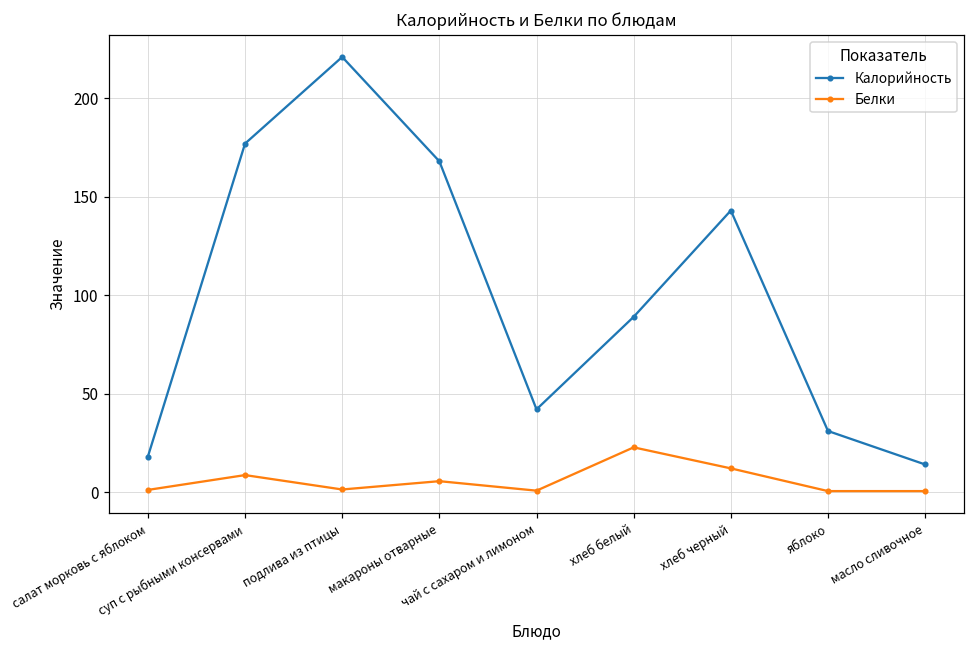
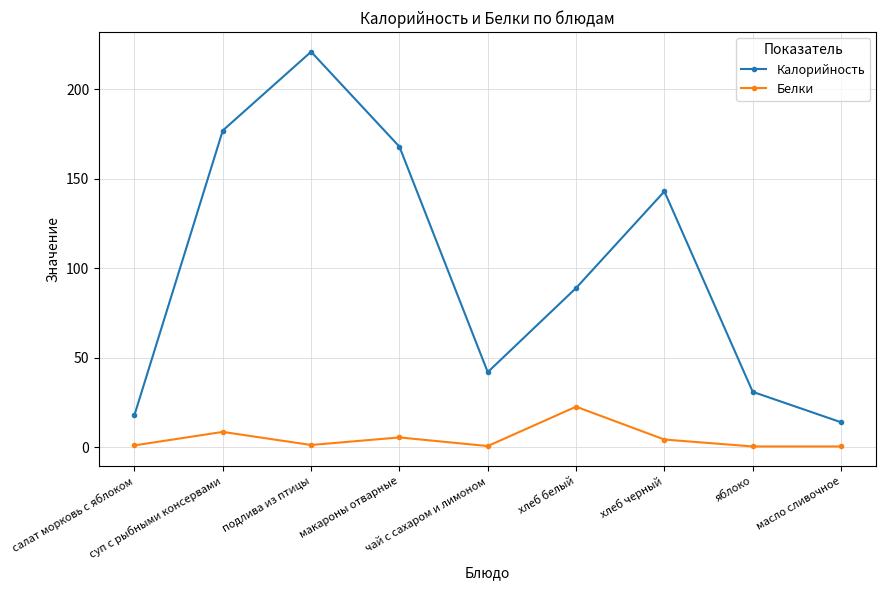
  {
    "Калорийность": {
      "салат морковь с яблоком": 18,
      "суп с рыбными консервами": 177,
      "подлива из птицы": 221,
      "макароны отварные": 168,
      "чай с сахаром и лимоном": 42,
      "хлеб белый": 89,
      "хлеб черный": 143,
      "яблоко": 31,
      "масло сливочное": 14
    },
    "Белки": {
      "салат морковь с яблоком": 1,
      "суп с рыбными консервами": 9,
      "подлива из птицы": 1,
      "макароны отварные": 6,
      "чай с сахаром и лимоном": 1,
      "хлеб белый": 23,
-     "хлеб черный": 12,
+     "хлеб черный": 4,
      "яблоко": 0,
      "масло сливочное": 0
    }
  }
